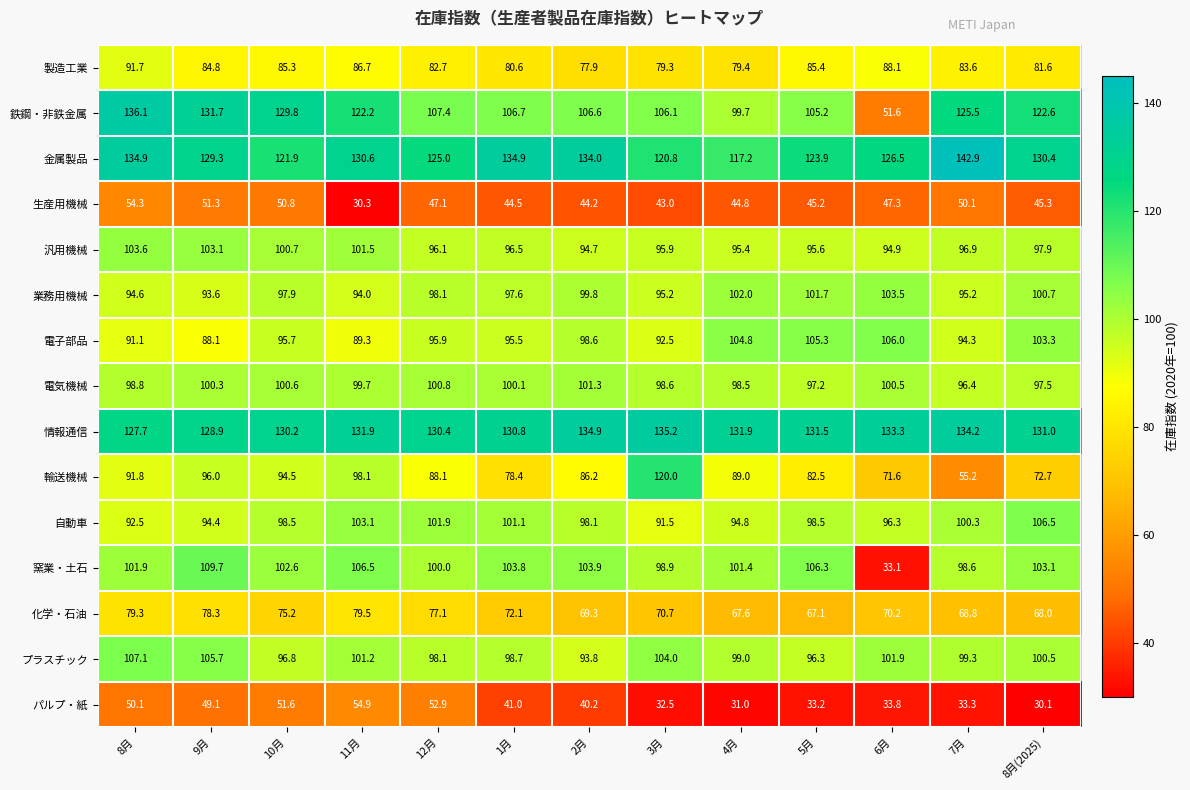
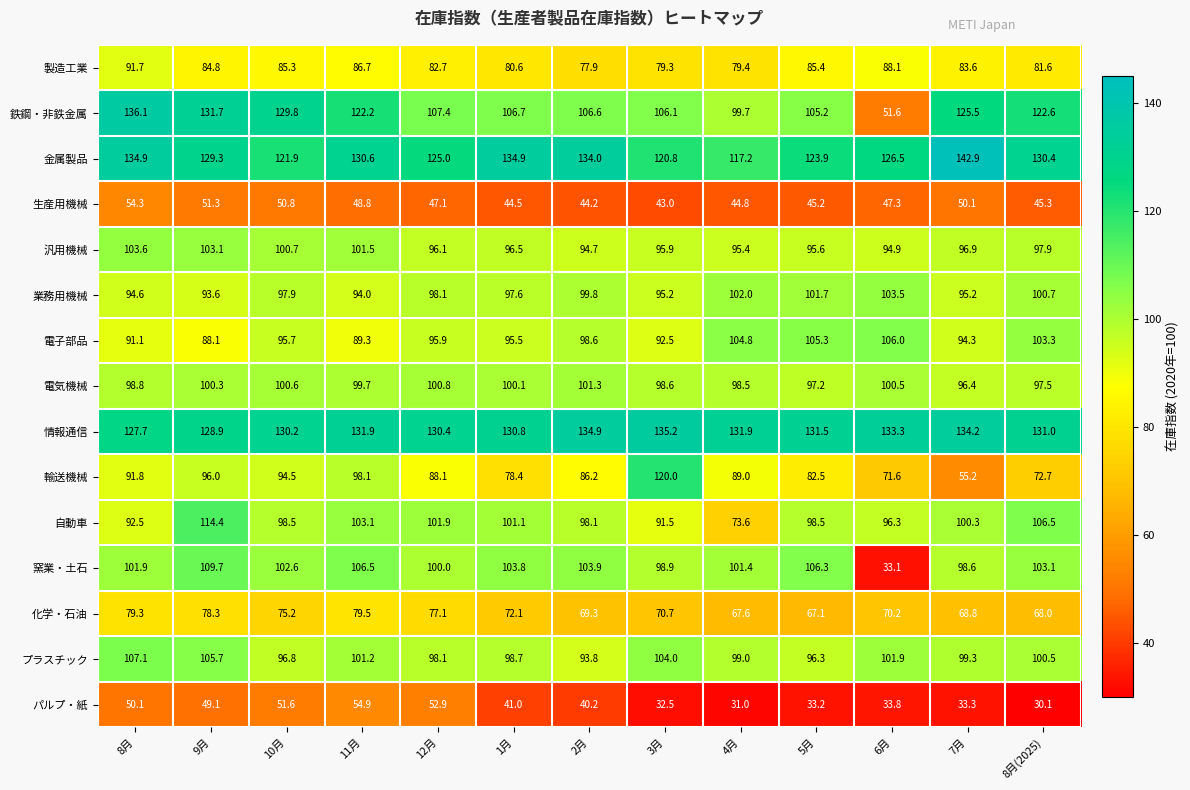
  {
    "製造工業": {
      "8月": 91.7,
      "9月": 84.8,
      "10月": 85.3,
      "11月": 86.7,
      "12月": 82.7,
      "1月": 80.6,
      "2月": 77.9,
      "3月": 79.3,
      "4月": 79.4,
      "5月": 85.4,
      "6月": 88.1,
      "7月": 83.6,
      "8月(2025)": 81.6
    },
    "鉄鋼・非鉄金属": {
      "8月": 136.1,
      "9月": 131.7,
      "10月": 129.8,
      "11月": 122.2,
      "12月": 107.4,
      "1月": 106.7,
      "2月": 106.6,
      "3月": 106.1,
      "4月": 99.7,
      "5月": 105.2,
      "6月": 51.6,
      "7月": 125.5,
      "8月(2025)": 122.6
    },
    "金属製品": {
      "8月": 134.9,
      "9月": 129.3,
      "10月": 121.9,
      "11月": 130.6,
      "12月": 125.0,
      "1月": 134.9,
      "2月": 134.0,
      "3月": 120.8,
      "4月": 117.2,
      "5月": 123.9,
      "6月": 126.5,
      "7月": 142.9,
      "8月(2025)": 130.4
    },
    "生産用機械": {
      "8月": 54.3,
      "9月": 51.3,
      "10月": 50.8,
-     "11月": 30.3,
+     "11月": 48.8,
      "12月": 47.1,
      "1月": 44.5,
      "2月": 44.2,
      "3月": 43.0,
      "4月": 44.8,
      "5月": 45.2,
      "6月": 47.3,
      "7月": 50.1,
      "8月(2025)": 45.3
    },
    "汎用機械": {
      "8月": 103.6,
      "9月": 103.1,
      "10月": 100.7,
      "11月": 101.5,
      "12月": 96.1,
      "1月": 96.5,
      "2月": 94.7,
      "3月": 95.9,
      "4月": 95.4,
      "5月": 95.6,
      "6月": 94.9,
      "7月": 96.9,
      "8月(2025)": 97.9
    },
    "業務用機械": {
      "8月": 94.6,
      "9月": 93.6,
      "10月": 97.9,
      "11月": 94.0,
      "12月": 98.1,
      "1月": 97.6,
      "2月": 99.8,
      "3月": 95.2,
      "4月": 102.0,
      "5月": 101.7,
      "6月": 103.5,
      "7月": 95.2,
      "8月(2025)": 100.7
    },
    "電子部品": {
      "8月": 91.1,
      "9月": 88.1,
      "10月": 95.7,
      "11月": 89.3,
      "12月": 95.9,
      "1月": 95.5,
      "2月": 98.6,
      "3月": 92.5,
      "4月": 104.8,
      "5月": 105.3,
      "6月": 106.0,
      "7月": 94.3,
      "8月(2025)": 103.3
    },
    "電気機械": {
      "8月": 98.8,
      "9月": 100.3,
      "10月": 100.6,
      "11月": 99.7,
      "12月": 100.8,
      "1月": 100.1,
      "2月": 101.3,
      "3月": 98.6,
      "4月": 98.5,
      "5月": 97.2,
      "6月": 100.5,
      "7月": 96.4,
      "8月(2025)": 97.5
    },
    "情報通信": {
      "8月": 127.7,
      "9月": 128.9,
      "10月": 130.2,
      "11月": 131.9,
      "12月": 130.4,
      "1月": 130.8,
      "2月": 134.9,
      "3月": 135.2,
      "4月": 131.9,
      "5月": 131.5,
      "6月": 133.3,
      "7月": 134.2,
      "8月(2025)": 131.0
    },
    "輸送機械": {
      "8月": 91.8,
      "9月": 96.0,
      "10月": 94.5,
      "11月": 98.1,
      "12月": 88.1,
      "1月": 78.4,
      "2月": 86.2,
      "3月": 120.0,
      "4月": 89.0,
      "5月": 82.5,
      "6月": 71.6,
      "7月": 55.2,
      "8月(2025)": 72.7
    },
    "自動車": {
      "8月": 92.5,
-     "9月": 94.4,
+     "9月": 114.4,
      "10月": 98.5,
      "11月": 103.1,
      "12月": 101.9,
      "1月": 101.1,
      "2月": 98.1,
      "3月": 91.5,
-     "4月": 94.8,
+     "4月": 73.6,
      "5月": 98.5,
      "6月": 96.3,
      "7月": 100.3,
      "8月(2025)": 106.5
    },
    "窯業・土石": {
      "8月": 101.9,
      "9月": 109.7,
      "10月": 102.6,
      "11月": 106.5,
      "12月": 100.0,
      "1月": 103.8,
      "2月": 103.9,
      "3月": 98.9,
      "4月": 101.4,
      "5月": 106.3,
      "6月": 33.1,
      "7月": 98.6,
      "8月(2025)": 103.1
    },
    "化学・石油": {
      "8月": 79.3,
      "9月": 78.3,
      "10月": 75.2,
      "11月": 79.5,
      "12月": 77.1,
      "1月": 72.1,
      "2月": 69.3,
      "3月": 70.7,
      "4月": 67.6,
      "5月": 67.1,
      "6月": 70.2,
      "7月": 68.8,
      "8月(2025)": 68.0
    },
    "プラスチック": {
      "8月": 107.1,
      "9月": 105.7,
      "10月": 96.8,
      "11月": 101.2,
      "12月": 98.1,
      "1月": 98.7,
      "2月": 93.8,
      "3月": 104.0,
      "4月": 99.0,
      "5月": 96.3,
      "6月": 101.9,
      "7月": 99.3,
      "8月(2025)": 100.5
    },
    "パルプ・紙": {
      "8月": 50.1,
      "9月": 49.1,
      "10月": 51.6,
      "11月": 54.9,
      "12月": 52.9,
      "1月": 41.0,
      "2月": 40.2,
      "3月": 32.5,
      "4月": 31.0,
      "5月": 33.2,
      "6月": 33.8,
      "7月": 33.3,
      "8月(2025)": 30.1
    }
  }
